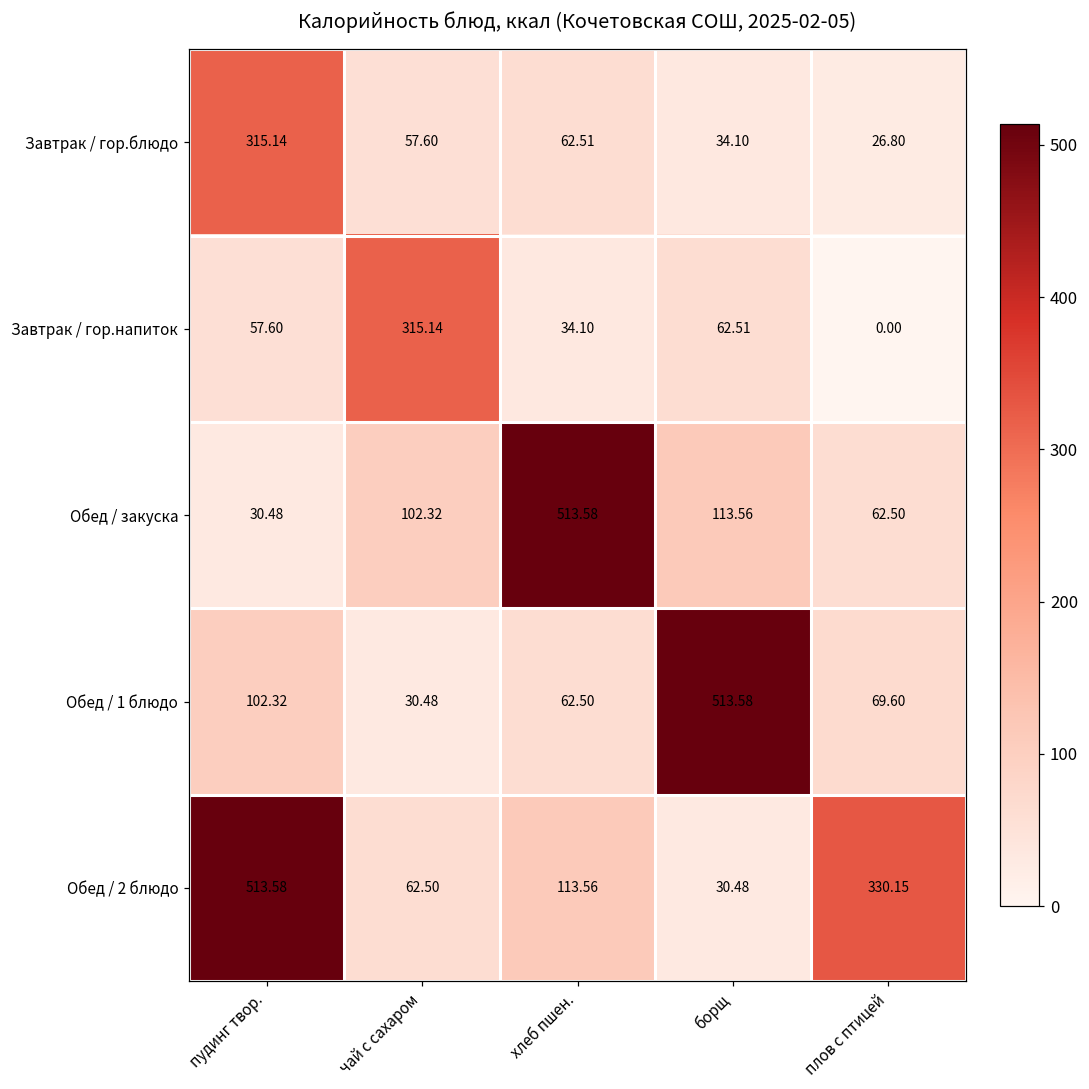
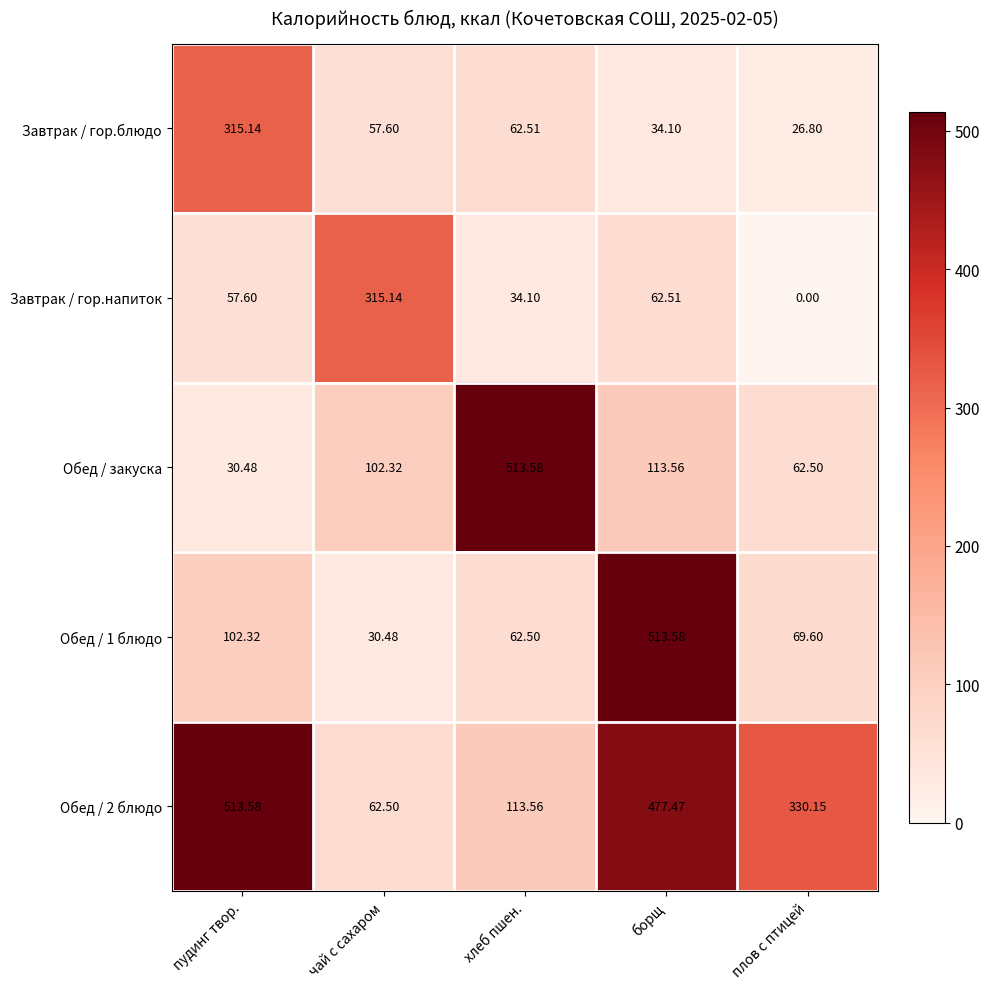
  {
    "Завтрак / гор.блюдо": {
      "пудинг твор.": 315.14,
      "чай с сахаром": 57.60,
      "хлеб пшен.": 62.51,
      "борщ": 34.10,
      "плов с птицей": 26.80
    },
    "Завтрак / гор.напиток": {
      "пудинг твор.": 57.60,
      "чай с сахаром": 315.14,
      "хлеб пшен.": 34.10,
      "борщ": 62.51,
      "плов с птицей": 0.00
    },
    "Обед / закуска": {
      "пудинг твор.": 30.48,
      "чай с сахаром": 102.32,
      "хлеб пшен.": 513.58,
      "борщ": 113.56,
      "плов с птицей": 62.50
    },
    "Обед / 1 блюдо": {
      "пудинг твор.": 102.32,
      "чай с сахаром": 30.48,
      "хлеб пшен.": 62.50,
      "борщ": 513.58,
      "плов с птицей": 69.60
    },
    "Обед / 2 блюдо": {
      "пудинг твор.": 513.58,
      "чай с сахаром": 62.50,
      "хлеб пшен.": 113.56,
-     "борщ": 30.48,
+     "борщ": 477.47,
      "плов с птицей": 330.15
    }
  }
